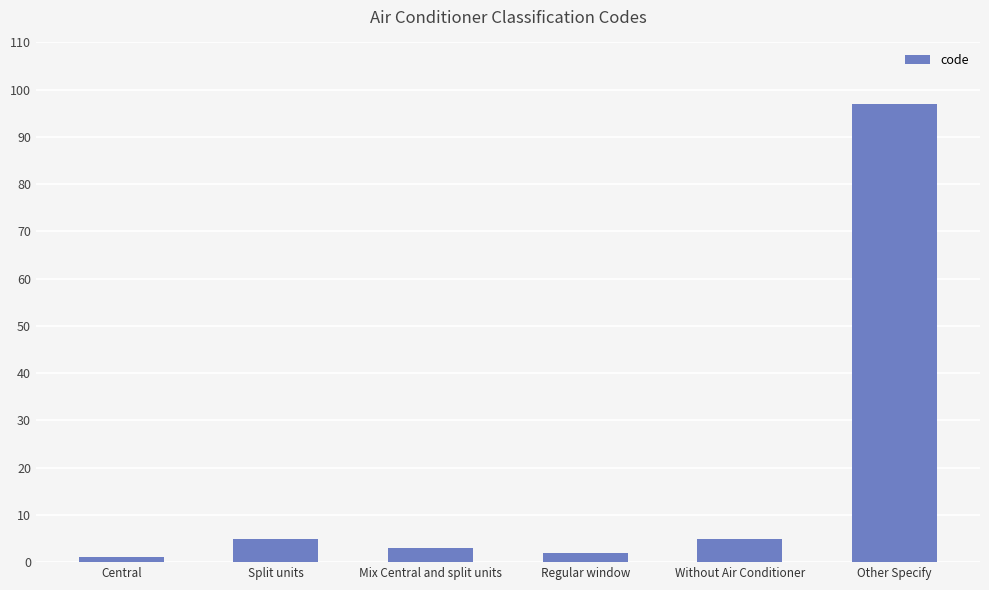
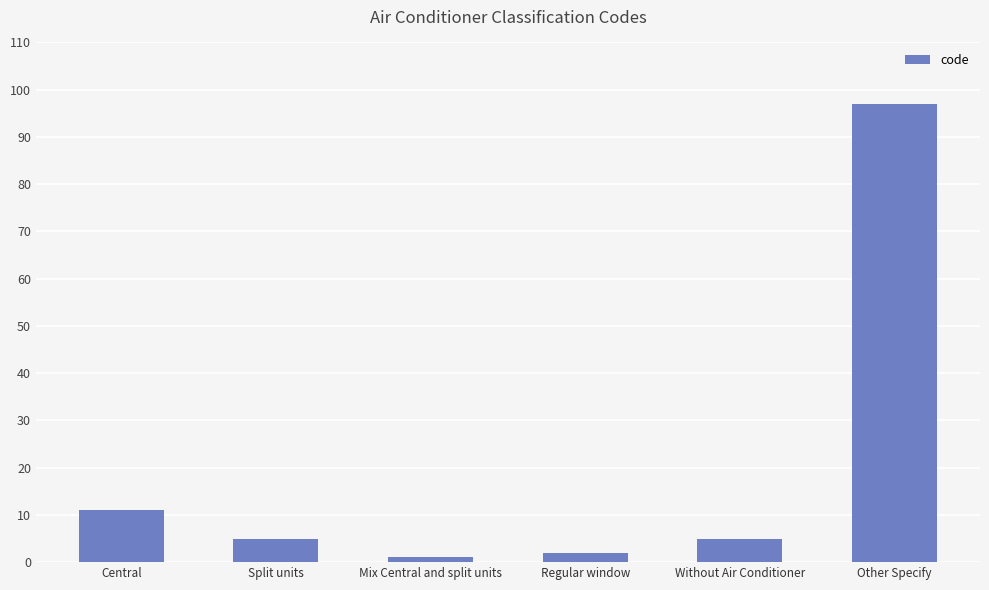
  {
-   "Central": 1,
+   "Central": 11,
    "Split units": 5,
-   "Mix Central and split units": 3,
+   "Mix Central and split units": 1,
    "Regular window": 2,
    "Without Air Conditioner": 5,
    "Other Specify": 97
  }
